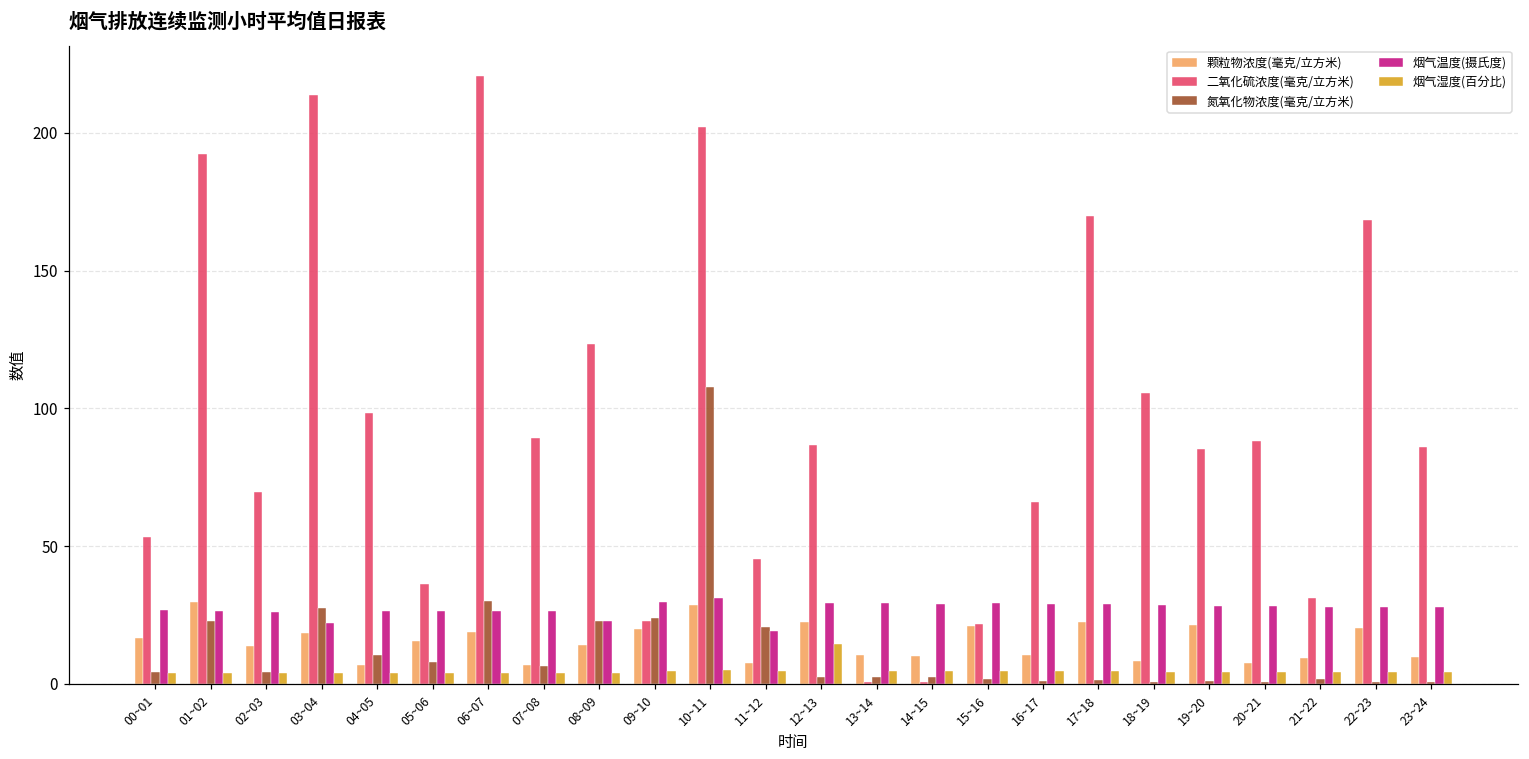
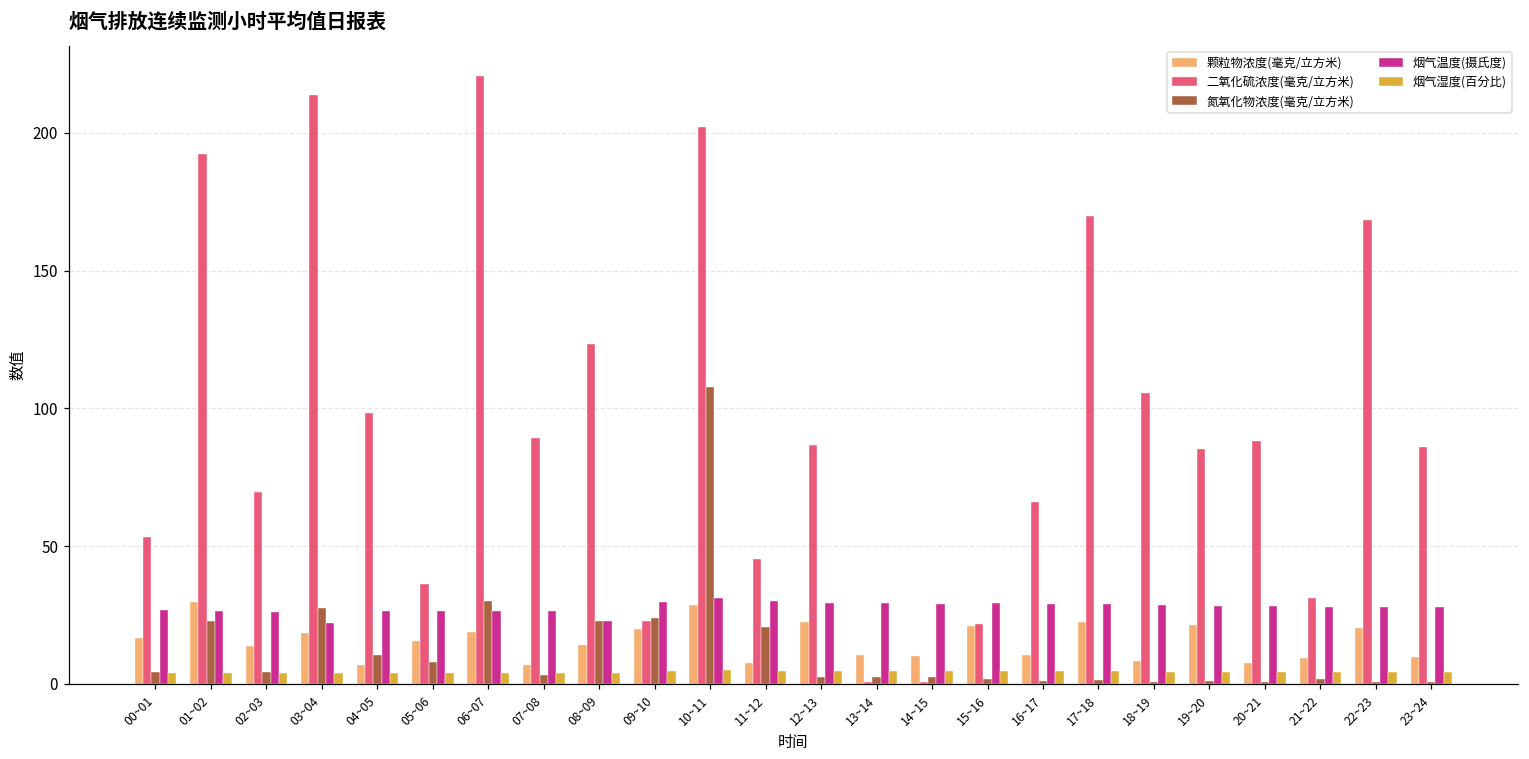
  {
    "颗粒物浓度(毫克/立方米)": {
      "00~01": 17,
      "01~02": 30,
      "02~03": 14,
      "03~04": 19,
      "04~05": 7,
      "05~06": 16,
      "06~07": 19,
      "07~08": 7,
      "08~09": 14,
      "09~10": 20,
      "10~11": 29,
      "11~12": 8,
      "12~13": 23,
      "13~14": 11,
      "14~15": 10,
      "15~16": 21,
      "16~17": 10,
      "17~18": 22,
      "18~19": 8,
      "19~20": 21,
      "20~21": 8,
      "21~22": 9,
      "22~23": 20,
      "23~24": 10
    },
    "二氧化硫浓度(毫克/立方米)": {
      "00~01": 53,
      "01~02": 192,
      "02~03": 70,
      "03~04": 214,
      "04~05": 98,
      "05~06": 36,
      "06~07": 221,
      "07~08": 89,
      "08~09": 123,
      "09~10": 23,
      "10~11": 202,
      "11~12": 45,
      "12~13": 87,
      "15~16": 22,
      "16~17": 66,
      "17~18": 170,
      "18~19": 106,
      "19~20": 85,
      "20~21": 88,
      "21~22": 31,
      "22~23": 168,
      "23~24": 86
    },
    "氮氧化物浓度(毫克/立方米)": {
      "00~01": 4,
      "01~02": 23,
      "02~03": 4,
      "03~04": 28,
      "04~05": 10,
      "05~06": 8,
      "06~07": 30,
-     "07~08": 7,
+     "07~08": 3,
      "08~09": 23,
      "09~10": 24,
      "10~11": 108,
      "11~12": 21,
      "12~13": 2,
      "13~14": 3,
      "14~15": 2,
      "15~16": 2,
      "17~18": 1,
      "21~22": 2
    },
    "烟气温度(摄氏度)": {
      "00~01": 27,
      "01~02": 26,
      "02~03": 26,
      "03~04": 22,
      "04~05": 26,
      "05~06": 26,
      "06~07": 26,
      "07~08": 26,
      "08~09": 23,
      "09~10": 30,
      "10~11": 31,
-     "11~12": 19,
+     "11~12": 30,
      "12~13": 30,
      "13~14": 30,
      "14~15": 29,
      "15~16": 29,
      "16~17": 29,
      "17~18": 29,
      "18~19": 29,
      "19~20": 28,
      "20~21": 28,
      "21~22": 28,
      "22~23": 28,
      "23~24": 28
    },
    "烟气湿度(百分比)": {
      "00~01": 4,
      "01~02": 4,
      "02~03": 4,
      "03~04": 4,
      "04~05": 4,
      "05~06": 4,
      "06~07": 4,
      "07~08": 4,
      "08~09": 4,
      "09~10": 5,
      "10~11": 5,
      "11~12": 5,
-     "12~13": 14,
+     "12~13": 5,
      "13~14": 5,
      "14~15": 5,
      "15~16": 5,
      "16~17": 5,
      "17~18": 5,
      "18~19": 4,
      "19~20": 4,
      "20~21": 4,
      "21~22": 4,
      "22~23": 4,
      "23~24": 4
    }
  }
